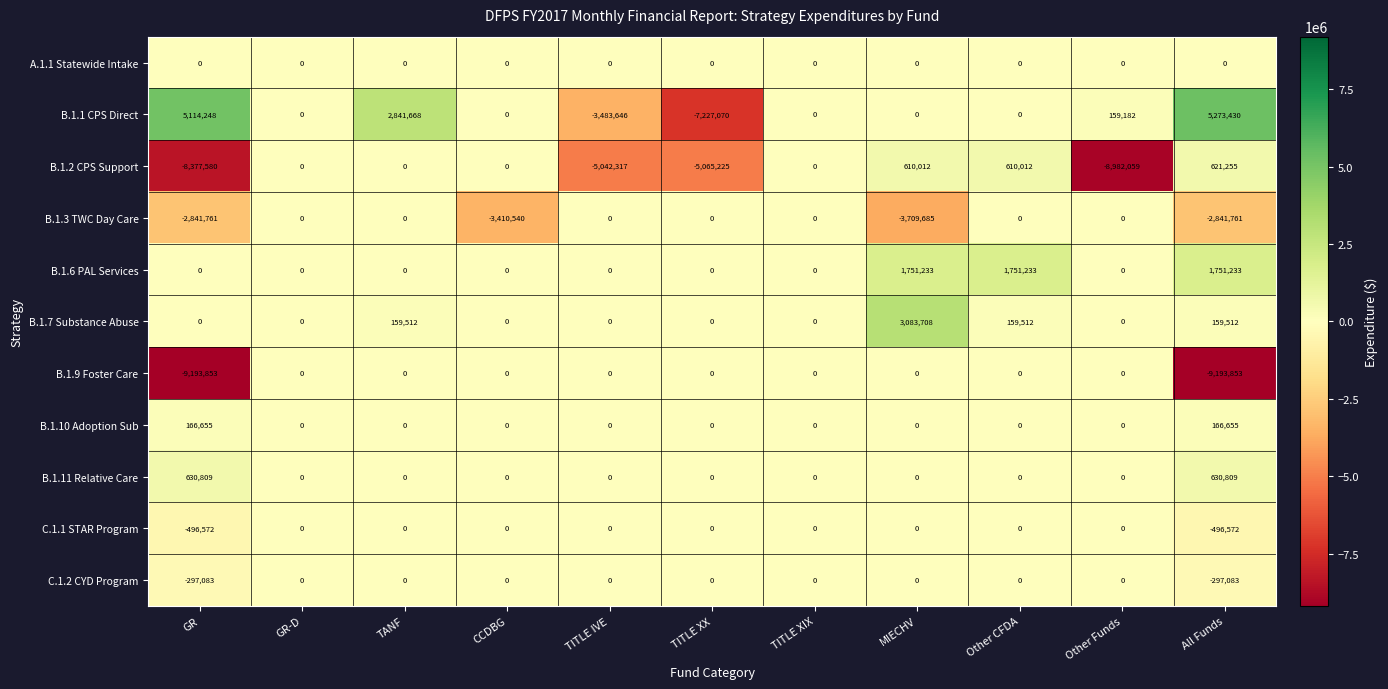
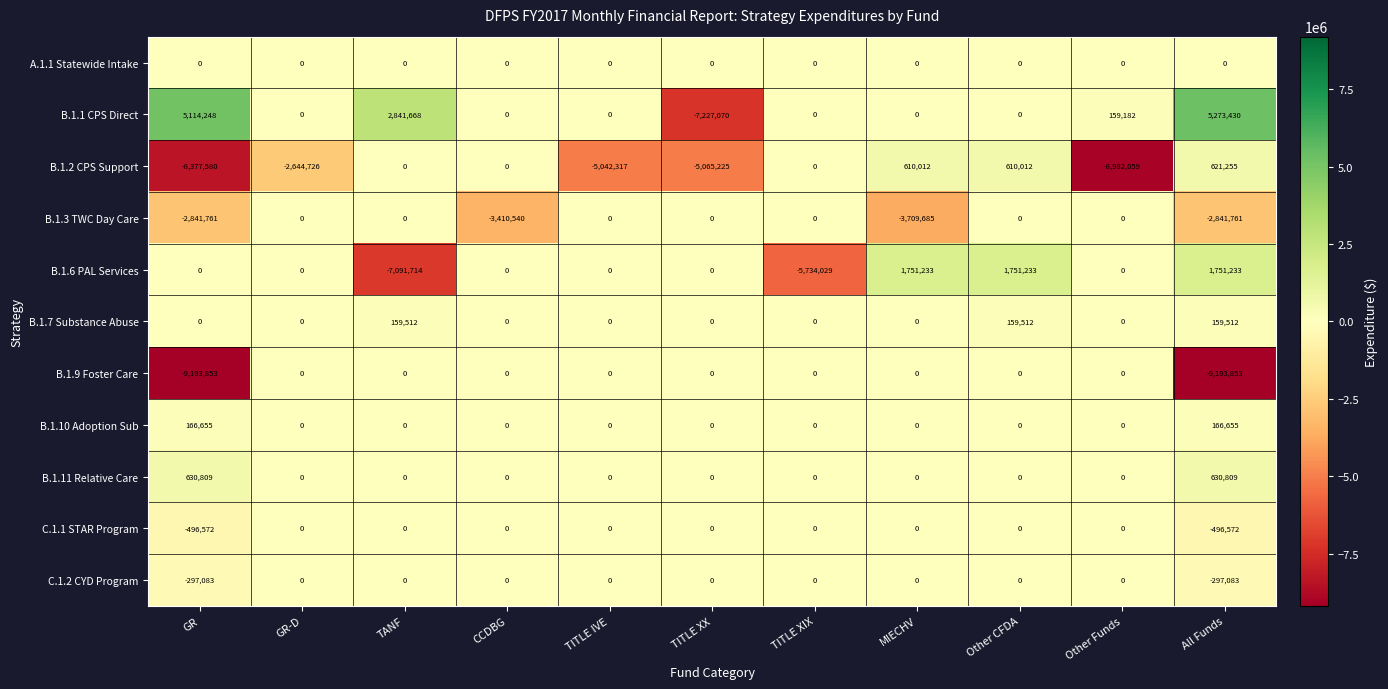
  {
    "A.1.1 Statewide Intake": {
      "GR": "0",
      "GR-D": "0",
      "TANF": "0",
      "CCDBG": "0",
      "TITLE IVE": "0",
      "TITLE XX": "0",
      "TITLE XIX": "0",
      "MIECHV": "0",
      "Other CFDA": "0",
      "Other Funds": "0",
      "All Funds": "0"
    },
    "B.1.1 CPS Direct": {
      "GR": "5,114,248",
      "GR-D": "0",
      "TANF": "2,841,668",
      "CCDBG": "0",
-     "TITLE IVE": "-3,483,646",
+     "TITLE IVE": "0",
      "TITLE XX": "-7,227,070",
      "TITLE XIX": "0",
      "MIECHV": "0",
      "Other CFDA": "0",
      "Other Funds": "159,182",
      "All Funds": "5,273,430"
    },
    "B.1.2 CPS Support": {
      "GR": "-8,377,580",
-     "GR-D": "0",
+     "GR-D": "-2,644,726",
      "TANF": "0",
      "CCDBG": "0",
      "TITLE IVE": "-5,042,317",
      "TITLE XX": "-5,065,225",
      "TITLE XIX": "0",
      "MIECHV": "610,012",
      "Other CFDA": "610,012",
      "Other Funds": "-8,982,059",
      "All Funds": "621,255"
    },
    "B.1.3 TWC Day Care": {
      "GR": "-2,841,761",
      "GR-D": "0",
      "TANF": "0",
      "CCDBG": "-3,410,540",
      "TITLE IVE": "0",
      "TITLE XX": "0",
      "TITLE XIX": "0",
      "MIECHV": "-3,709,685",
      "Other CFDA": "0",
      "Other Funds": "0",
      "All Funds": "-2,841,761"
    },
    "B.1.6 PAL Services": {
      "GR": "0",
      "GR-D": "0",
-     "TANF": "0",
+     "TANF": "-7,091,714",
      "CCDBG": "0",
      "TITLE IVE": "0",
      "TITLE XX": "0",
-     "TITLE XIX": "0",
+     "TITLE XIX": "-5,734,029",
      "MIECHV": "1,751,233",
      "Other CFDA": "1,751,233",
      "Other Funds": "0",
      "All Funds": "1,751,233"
    },
    "B.1.7 Substance Abuse": {
      "GR": "0",
      "GR-D": "0",
      "TANF": "159,512",
      "CCDBG": "0",
      "TITLE IVE": "0",
      "TITLE XX": "0",
      "TITLE XIX": "0",
-     "MIECHV": "3,083,708",
+     "MIECHV": "0",
      "Other CFDA": "159,512",
      "Other Funds": "0",
      "All Funds": "159,512"
    },
    "B.1.9 Foster Care": {
      "GR": "-9,193,853",
      "GR-D": "0",
      "TANF": "0",
      "CCDBG": "0",
      "TITLE IVE": "0",
      "TITLE XX": "0",
      "TITLE XIX": "0",
      "MIECHV": "0",
      "Other CFDA": "0",
      "Other Funds": "0",
      "All Funds": "-9,193,853"
    },
    "B.1.10 Adoption Sub": {
      "GR": "166,655",
      "GR-D": "0",
      "TANF": "0",
      "CCDBG": "0",
      "TITLE IVE": "0",
      "TITLE XX": "0",
      "TITLE XIX": "0",
      "MIECHV": "0",
      "Other CFDA": "0",
      "Other Funds": "0",
      "All Funds": "166,655"
    },
    "B.1.11 Relative Care": {
      "GR": "630,809",
      "GR-D": "0",
      "TANF": "0",
      "CCDBG": "0",
      "TITLE IVE": "0",
      "TITLE XX": "0",
      "TITLE XIX": "0",
      "MIECHV": "0",
      "Other CFDA": "0",
      "Other Funds": "0",
      "All Funds": "630,809"
    },
    "C.1.1 STAR Program": {
      "GR": "-496,572",
      "GR-D": "0",
      "TANF": "0",
      "CCDBG": "0",
      "TITLE IVE": "0",
      "TITLE XX": "0",
      "TITLE XIX": "0",
      "MIECHV": "0",
      "Other CFDA": "0",
      "Other Funds": "0",
      "All Funds": "-496,572"
    },
    "C.1.2 CYD Program": {
      "GR": "-297,083",
      "GR-D": "0",
      "TANF": "0",
      "CCDBG": "0",
      "TITLE IVE": "0",
      "TITLE XX": "0",
      "TITLE XIX": "0",
      "MIECHV": "0",
      "Other CFDA": "0",
      "Other Funds": "0",
      "All Funds": "-297,083"
    }
  }
